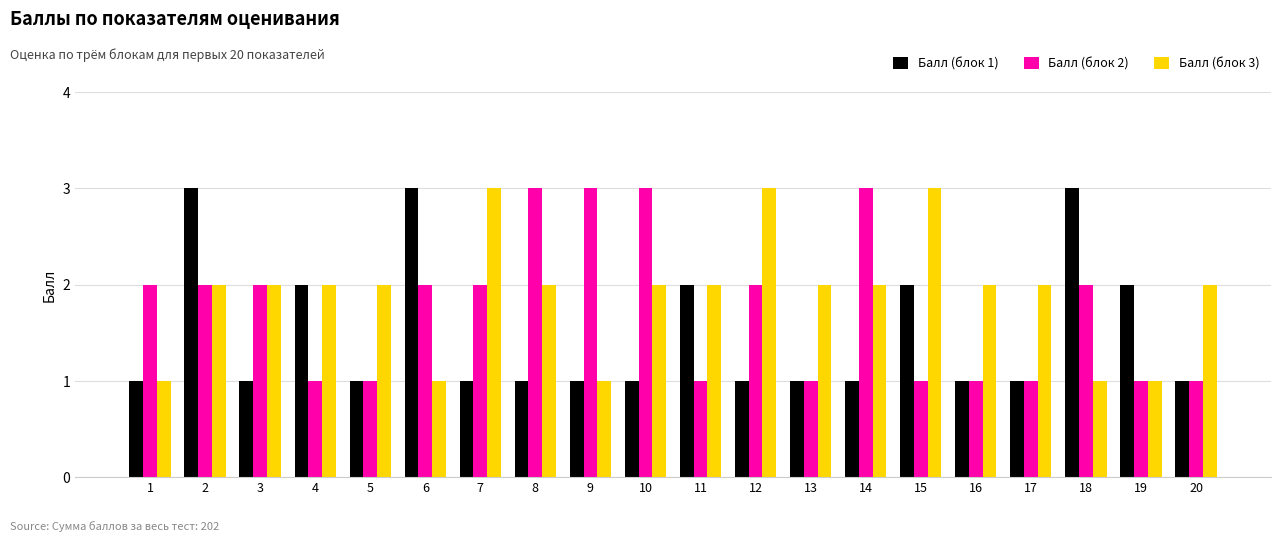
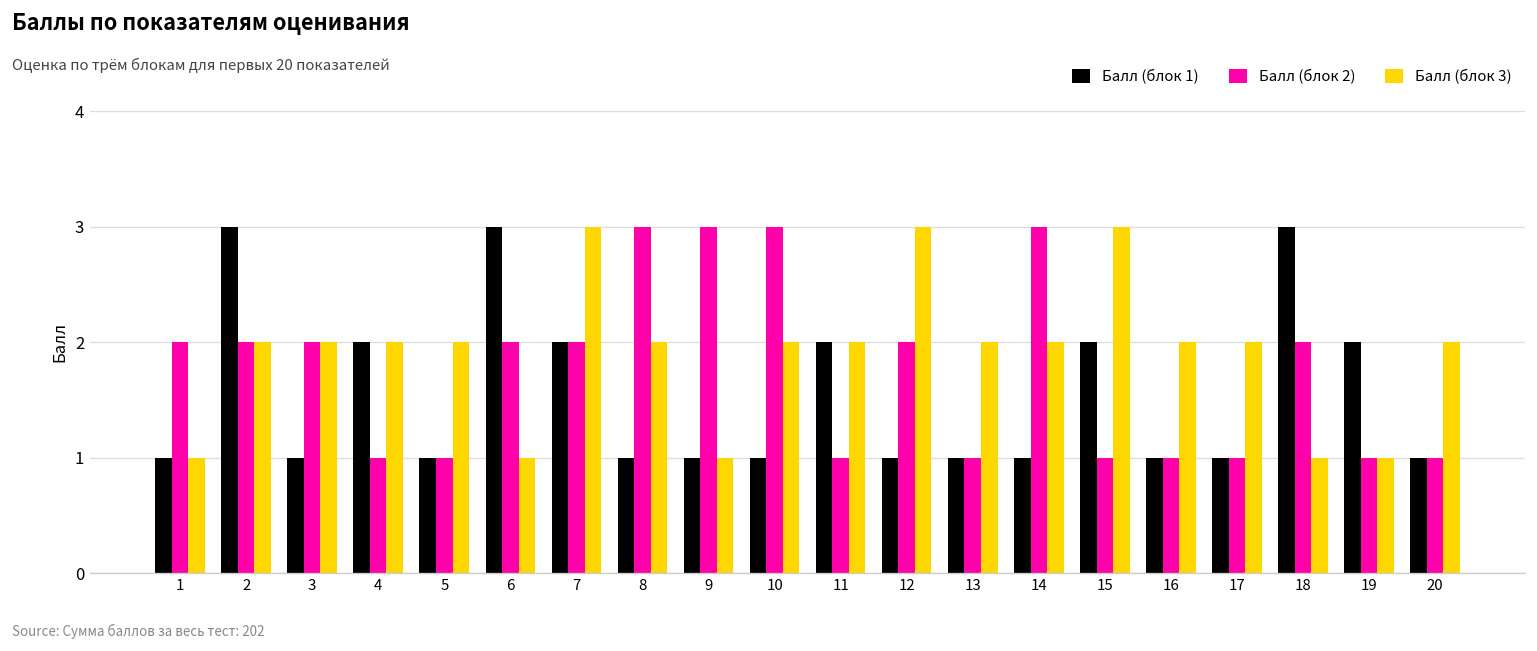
  {
    "Балл (блок 1)": {
      "1": 1,
      "2": 3,
      "3": 1,
      "4": 2,
      "5": 1,
      "6": 3,
-     "7": 1,
+     "7": 2,
      "8": 1,
      "9": 1,
      "10": 1,
      "11": 2,
      "12": 1,
      "13": 1,
      "14": 1,
      "15": 2,
      "16": 1,
      "17": 1,
      "18": 3,
      "19": 2,
      "20": 1
    },
    "Балл (блок 2)": {
      "1": 2,
      "2": 2,
      "3": 2,
      "4": 1,
      "5": 1,
      "6": 2,
      "7": 2,
      "8": 3,
      "9": 3,
      "10": 3,
      "11": 1,
      "12": 2,
      "13": 1,
      "14": 3,
      "15": 1,
      "16": 1,
      "17": 1,
      "18": 2,
      "19": 1,
      "20": 1
    },
    "Балл (блок 3)": {
      "1": 1,
      "2": 2,
      "3": 2,
      "4": 2,
      "5": 2,
      "6": 1,
      "7": 3,
      "8": 2,
      "9": 1,
      "10": 2,
      "11": 2,
      "12": 3,
      "13": 2,
      "14": 2,
      "15": 3,
      "16": 2,
      "17": 2,
      "18": 1,
      "19": 1,
      "20": 2
    }
  }
